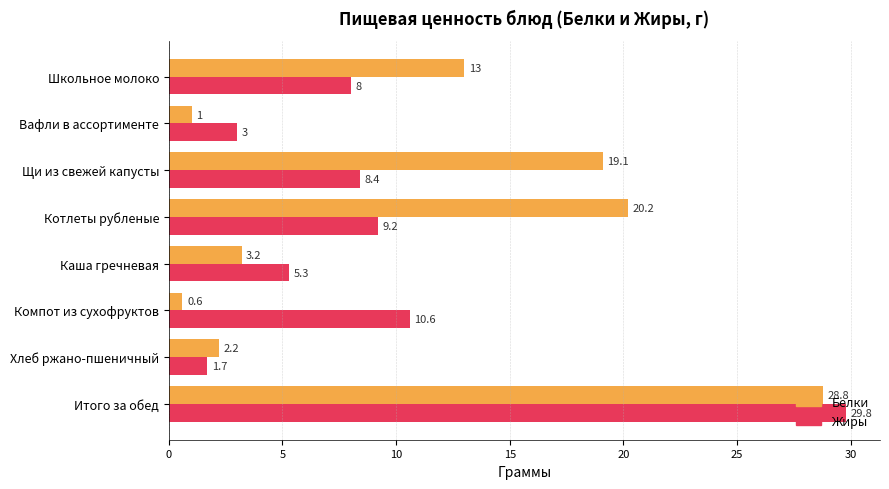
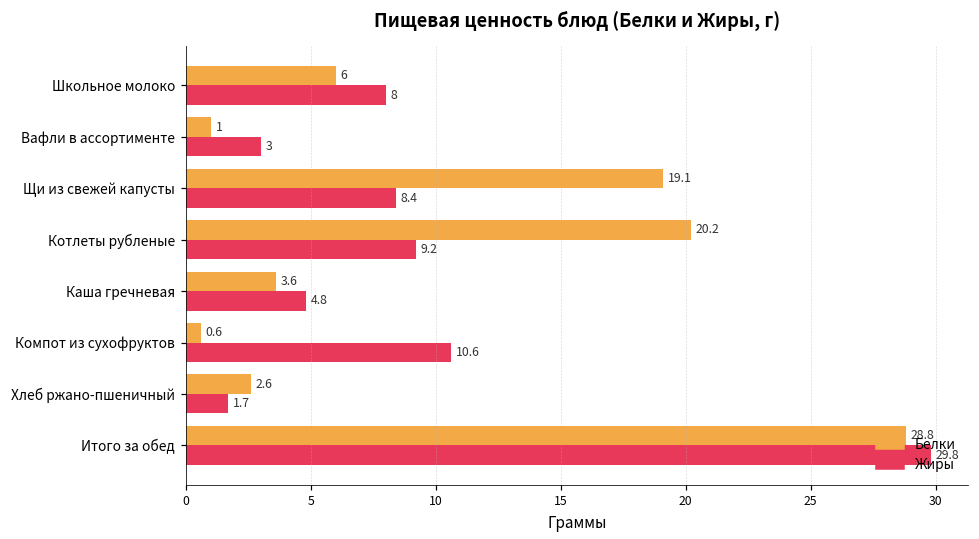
  {
    "Белки": {
-     "Школьное молоко": 13,
+     "Школьное молоко": 6,
      "Вафли в ассортименте": 1,
      "Щи из свежей капусты": 19.1,
      "Котлеты рубленые": 20.2,
-     "Каша гречневая": 3.2,
+     "Каша гречневая": 3.6,
      "Компот из сухофруктов": 0.6,
-     "Хлеб ржано-пшеничный": 2.2,
+     "Хлеб ржано-пшеничный": 2.6,
      "Итого за обед": 28.8
    },
    "Жиры": {
      "Школьное молоко": 8,
      "Вафли в ассортименте": 3,
      "Щи из свежей капусты": 8.4,
      "Котлеты рубленые": 9.2,
-     "Каша гречневая": 5.3,
+     "Каша гречневая": 4.8,
      "Компот из сухофруктов": 10.6,
      "Хлеб ржано-пшеничный": 1.7,
      "Итого за обед": 29.8
    }
  }
